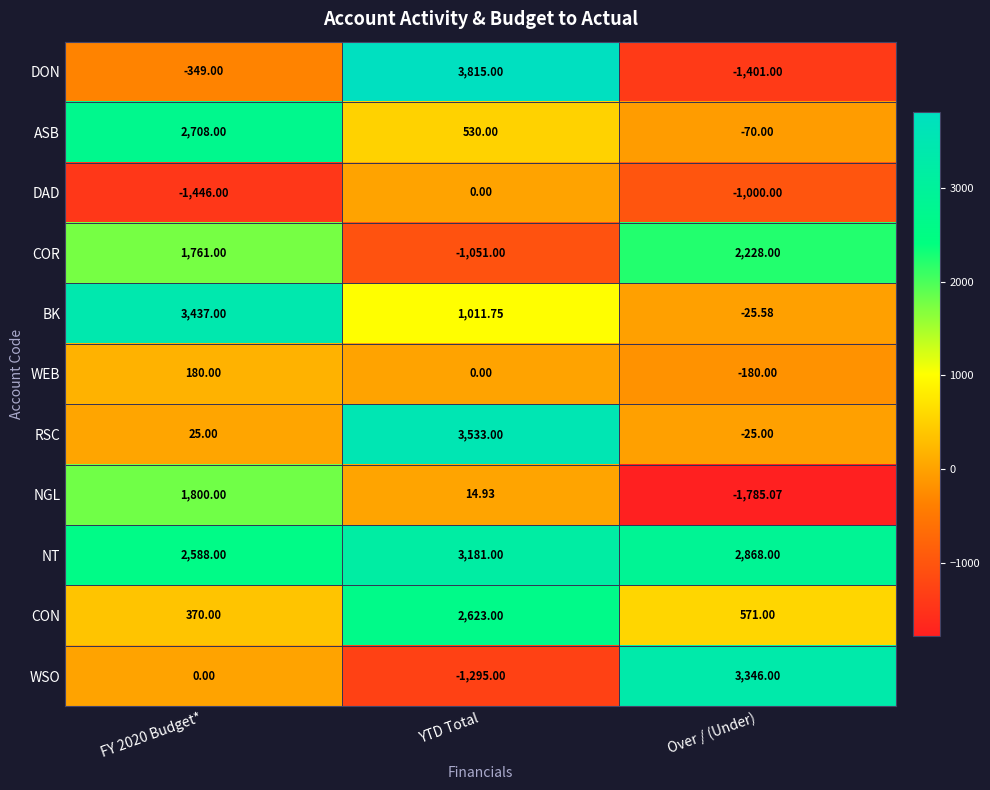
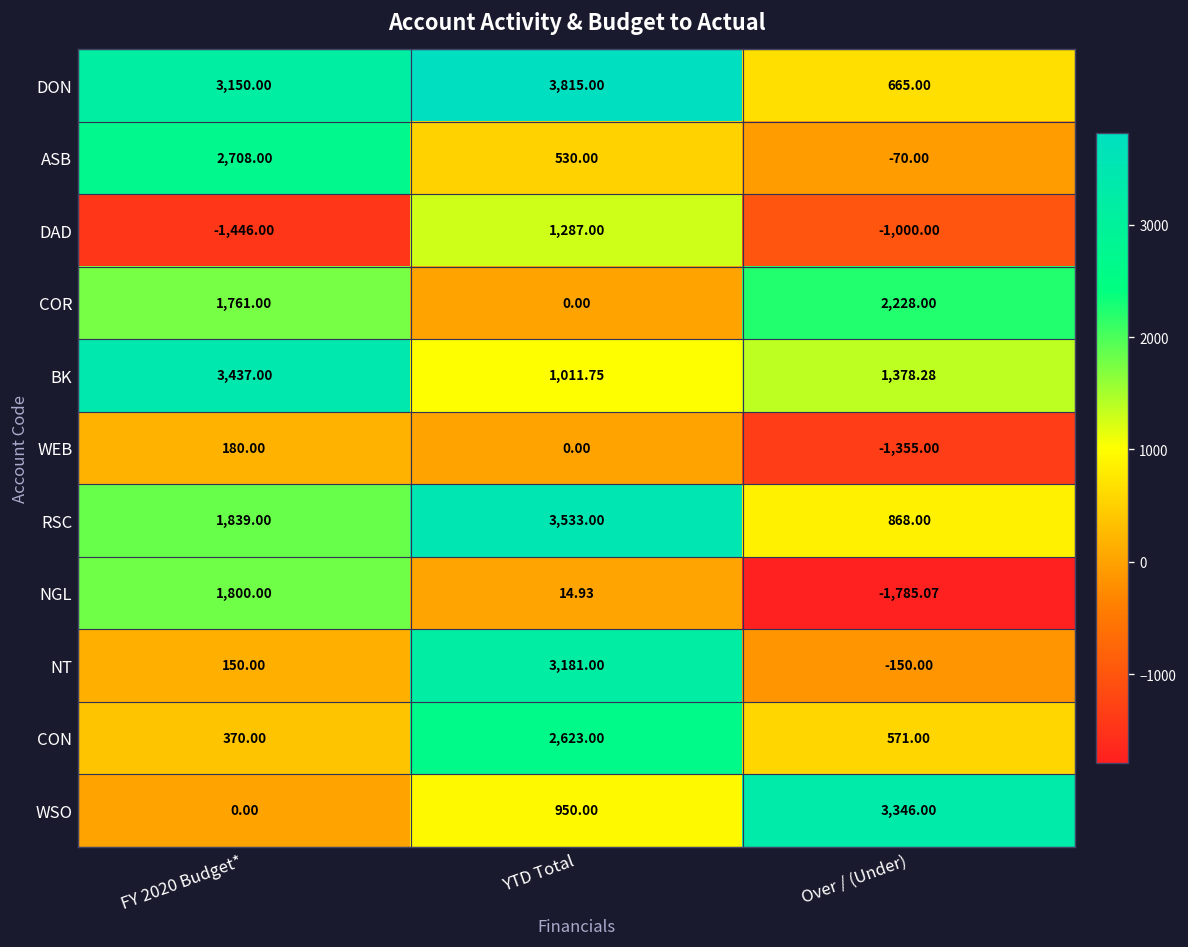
  {
    "DON": {
-     "FY 2020 Budget*": "-349.00",
+     "FY 2020 Budget*": "3,150.00",
      "YTD Total": "3,815.00",
-     "Over / (Under)": "-1,401.00"
+     "Over / (Under)": "665.00"
    },
    "ASB": {
      "FY 2020 Budget*": "2,708.00",
      "YTD Total": "530.00",
      "Over / (Under)": "-70.00"
    },
    "DAD": {
      "FY 2020 Budget*": "-1,446.00",
-     "YTD Total": "0.00",
+     "YTD Total": "1,287.00",
      "Over / (Under)": "-1,000.00"
    },
    "COR": {
      "FY 2020 Budget*": "1,761.00",
-     "YTD Total": "-1,051.00",
+     "YTD Total": "0.00",
      "Over / (Under)": "2,228.00"
    },
    "BK": {
      "FY 2020 Budget*": "3,437.00",
      "YTD Total": "1,011.75",
-     "Over / (Under)": "-25.58"
+     "Over / (Under)": "1,378.28"
    },
    "WEB": {
      "FY 2020 Budget*": "180.00",
      "YTD Total": "0.00",
-     "Over / (Under)": "-180.00"
+     "Over / (Under)": "-1,355.00"
    },
    "RSC": {
-     "FY 2020 Budget*": "25.00",
+     "FY 2020 Budget*": "1,839.00",
      "YTD Total": "3,533.00",
-     "Over / (Under)": "-25.00"
+     "Over / (Under)": "868.00"
    },
    "NGL": {
      "FY 2020 Budget*": "1,800.00",
      "YTD Total": "14.93",
      "Over / (Under)": "-1,785.07"
    },
    "NT": {
-     "FY 2020 Budget*": "2,588.00",
+     "FY 2020 Budget*": "150.00",
      "YTD Total": "3,181.00",
-     "Over / (Under)": "2,868.00"
+     "Over / (Under)": "-150.00"
    },
    "CON": {
      "FY 2020 Budget*": "370.00",
      "YTD Total": "2,623.00",
      "Over / (Under)": "571.00"
    },
    "WSO": {
      "FY 2020 Budget*": "0.00",
-     "YTD Total": "-1,295.00",
+     "YTD Total": "950.00",
      "Over / (Under)": "3,346.00"
    }
  }
